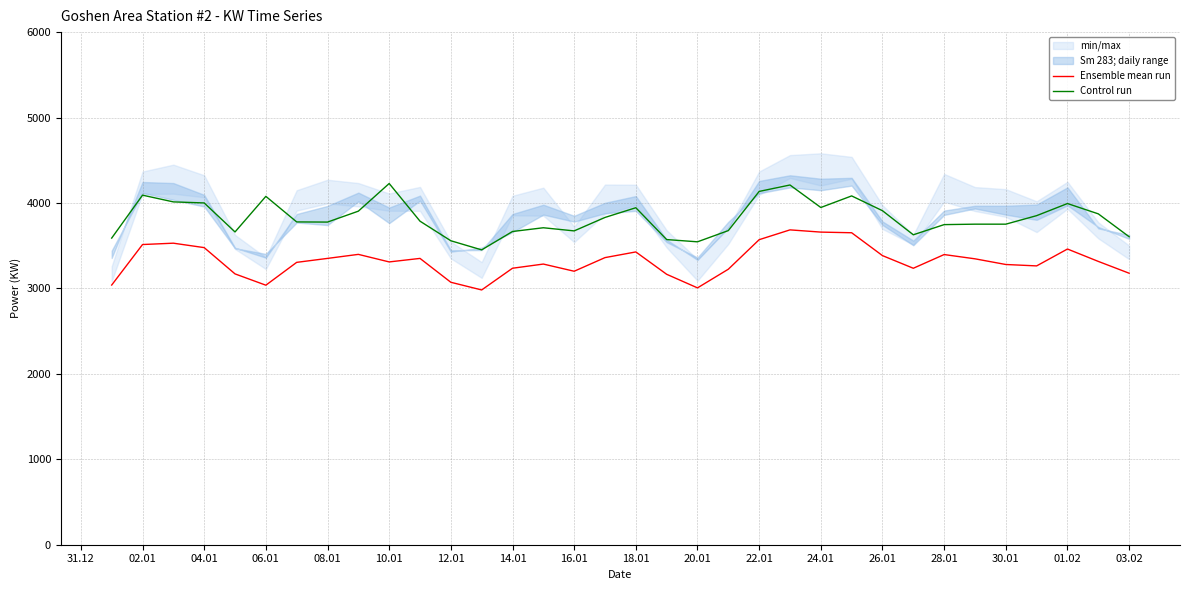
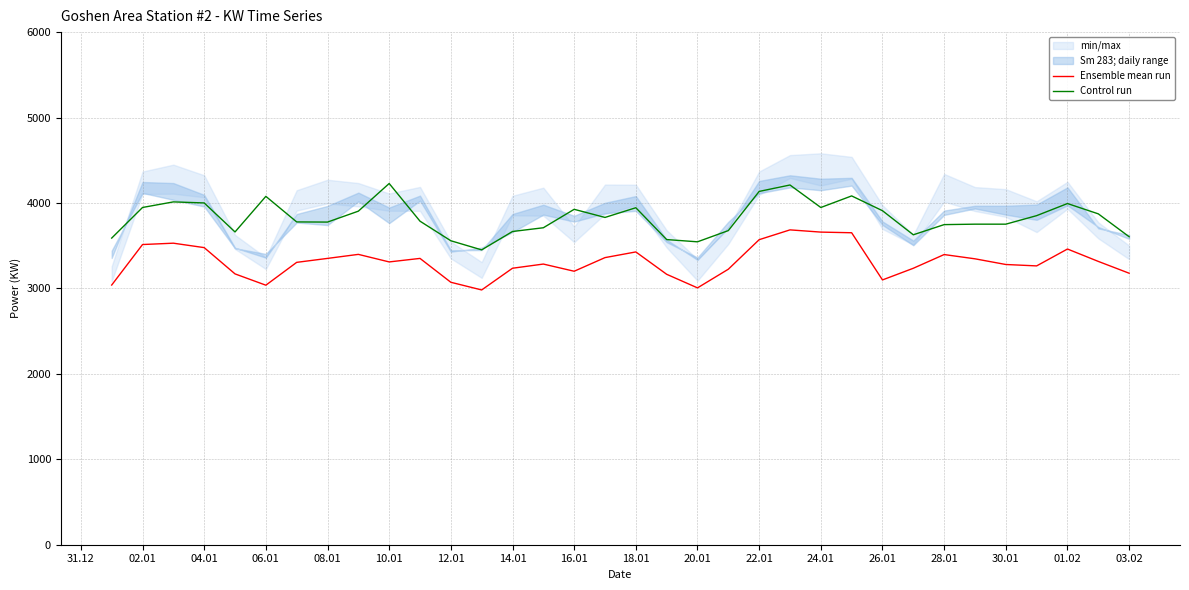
  {
    "Ensemble mean run": {
      "02.01": 3500,
      "04.01": 3500,
      "06.01": 3000,
      "08.01": 3400,
      "10.01": 3300,
      "12.01": 3100,
      "14.01": 3200,
      "16.01": 3200,
      "18.01": 3400,
      "20.01": 3000,
      "22.01": 3600,
      "24.01": 3700,
-     "26.01": 3400,
+     "26.01": 3100,
      "28.01": 3400,
      "30.01": 3300,
      "01.02": 3500,
      "03.02": 3200
    },
    "Control run": {
-     "02.01": 4100,
+     "02.01": 3900,
      "04.01": 4000,
      "06.01": 4100,
      "08.01": 3800,
      "10.01": 4200,
      "14.01": 3700,
-     "16.01": 3700,
+     "16.01": 3900,
      "18.01": 3900,
      "20.01": 3500,
      "22.01": 4100,
      "24.01": 3900,
      "26.01": 3900,
      "28.01": 3700,
      "30.01": 3800,
      "01.02": 4000
    }
  }
